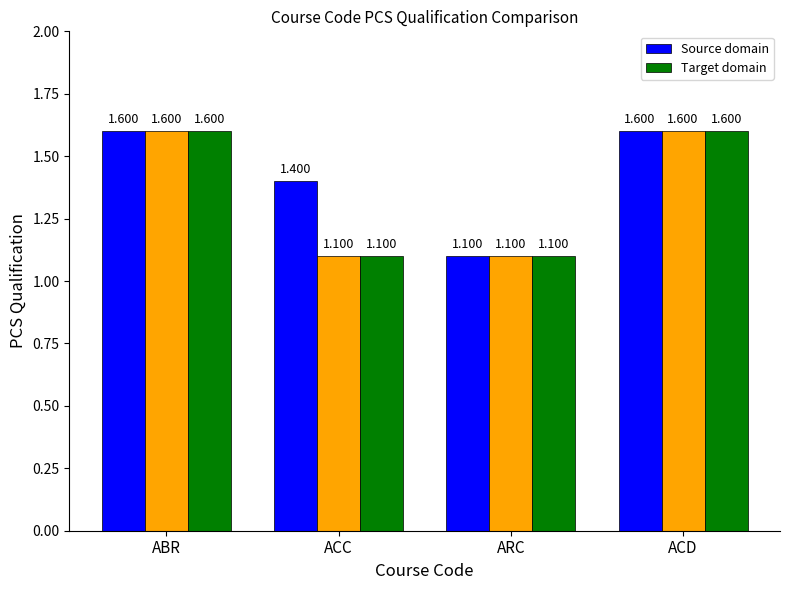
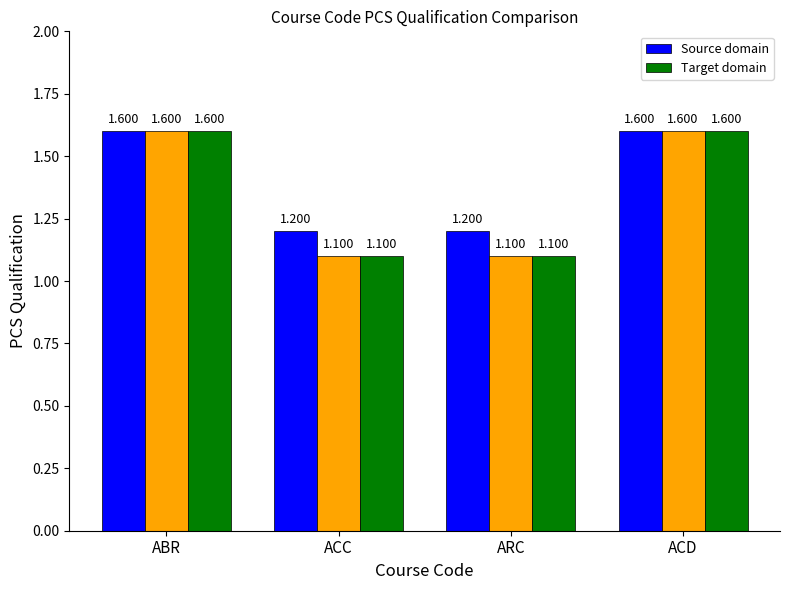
  {
    "Source domain": {
      "ABR": 1.600,
-     "ACC": 1.400,
-     "ARC": 1.100,
+     "ACC": 1.200,
+     "ARC": 1.200,
      "ACD": 1.600
    }
  }
